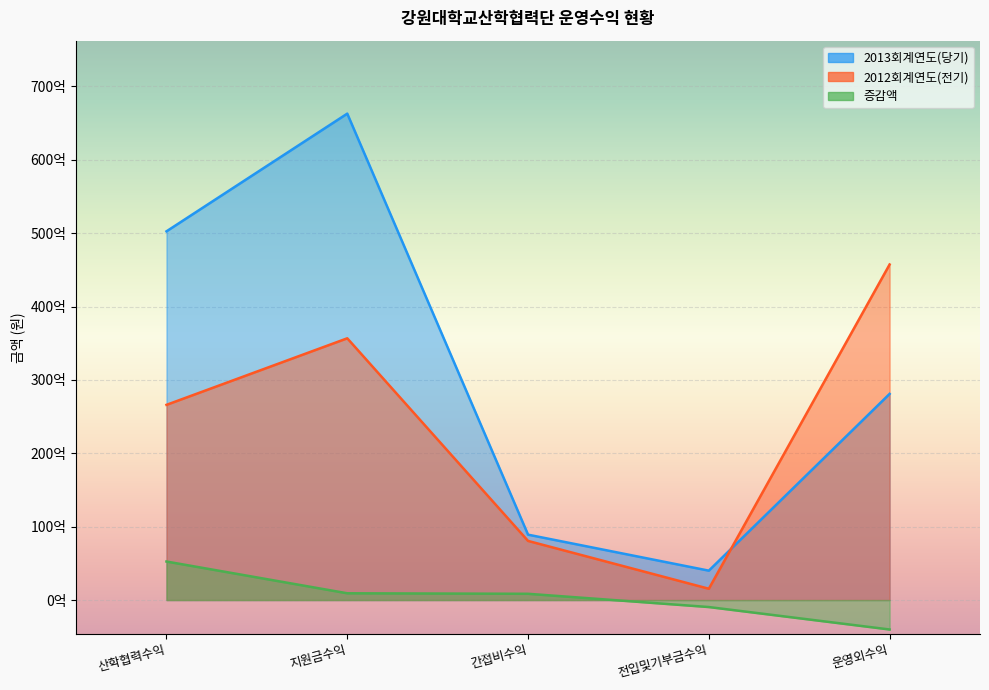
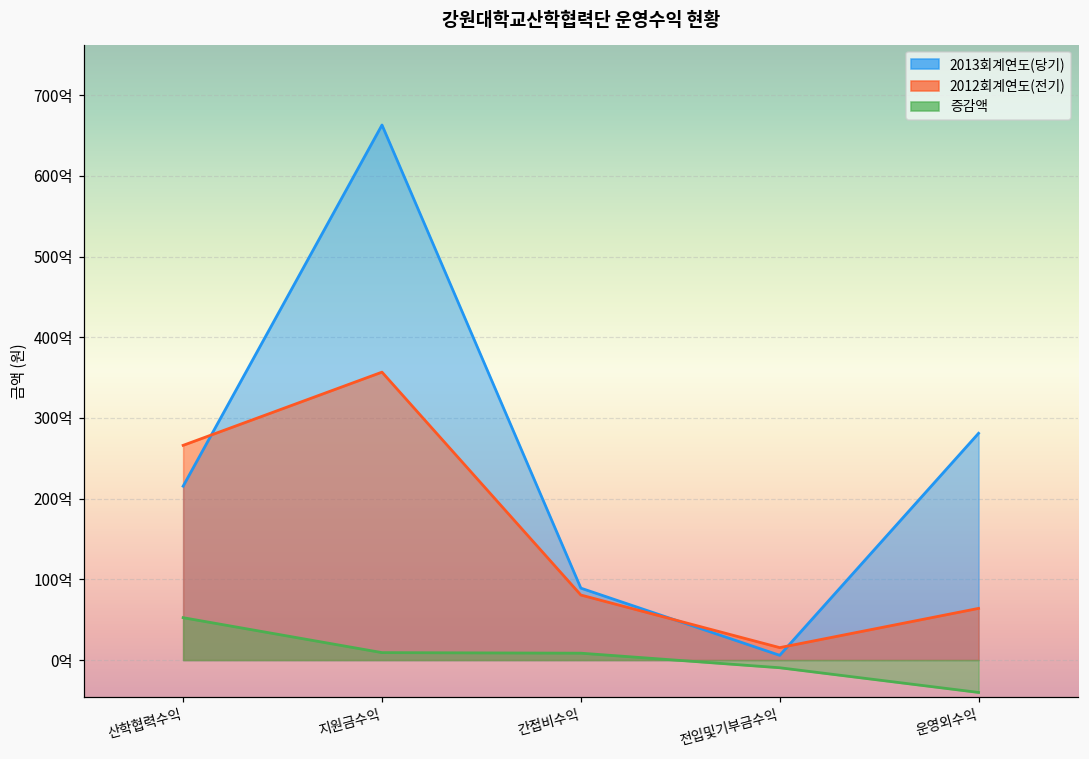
  {
    "2013회계연도(당기)": {
-     "산학협력수익": "500억",
+     "산학협력수익": "220억",
      "지원금수익": "660억",
      "간접비수익": "90억",
-     "전입및기부금수익": "40억",
+     "전입및기부금수익": "10억",
      "운영외수익": "280억"
    },
    "2012회계연도(전기)": {
      "산학협력수익": "270억",
      "지원금수익": "360억",
      "간접비수익": "80억",
      "전입및기부금수익": "20억",
-     "운영외수익": "460억"
+     "운영외수익": "60억"
    }
  }
